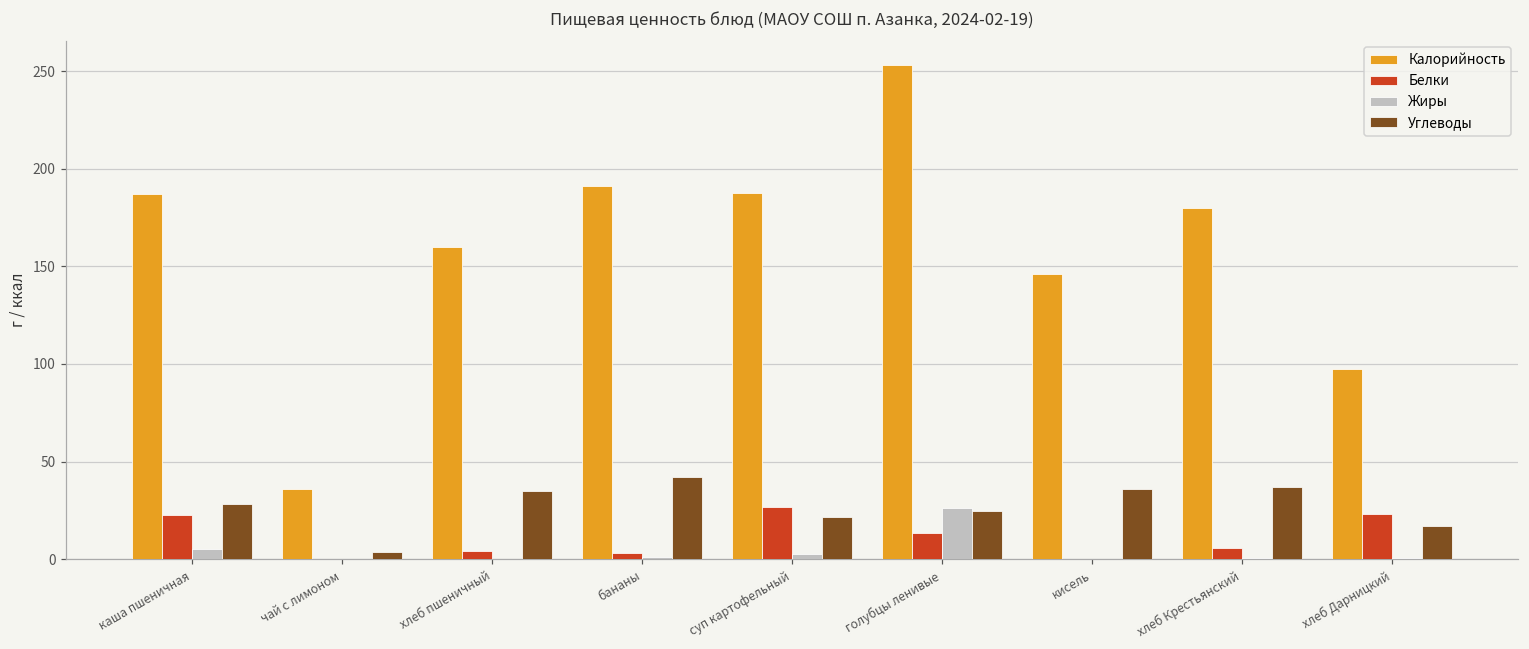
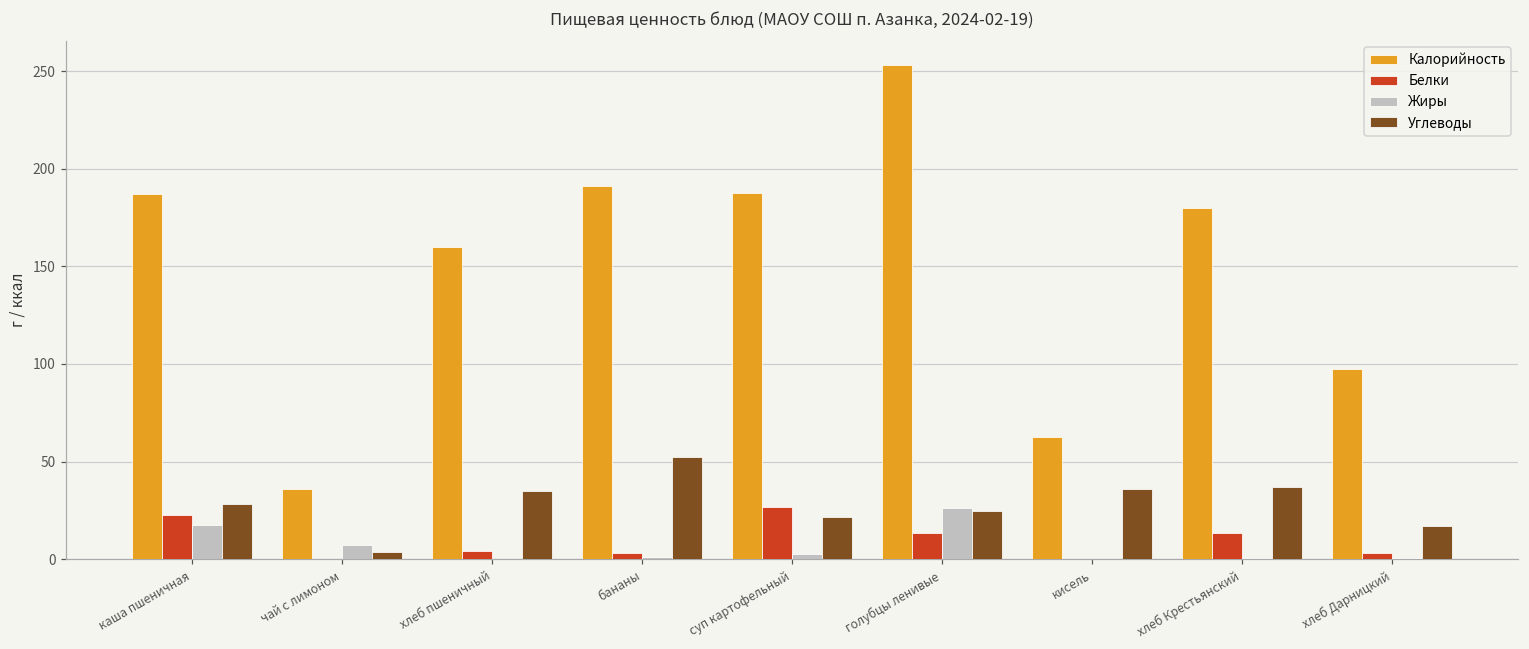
  {
    "Калорийность": {
      "каша пшеничная": 187,
      "чай с лимоном": 36,
      "хлеб пшеничный": 160,
      "бананы": 191,
      "суп картофельный": 188,
      "голубцы ленивые": 253,
-     "кисель": 146,
+     "кисель": 63,
      "хлеб Крестьянский": 180,
      "хлеб Дарницкий": 98
    },
    "Белки": {
      "каша пшеничная": 22,
      "хлеб пшеничный": 4,
      "бананы": 3,
      "суп картофельный": 27,
      "голубцы ленивые": 14,
-     "хлеб Крестьянский": 6,
-     "хлеб Дарницкий": 23
+     "хлеб Крестьянский": 13,
+     "хлеб Дарницкий": 3
    },
    "Жиры": {
-     "каша пшеничная": 5,
-     "чай с лимоном": 0,
+     "каша пшеничная": 18,
+     "чай с лимоном": 7,
      "суп картофельный": 2,
      "голубцы ленивые": 26,
      "кисель": 0
    },
    "Углеводы": {
      "каша пшеничная": 28,
      "чай с лимоном": 4,
      "хлеб пшеничный": 35,
-     "бананы": 42,
+     "бананы": 52,
      "суп картофельный": 22,
      "голубцы ленивые": 25,
      "кисель": 36,
      "хлеб Крестьянский": 37,
      "хлеб Дарницкий": 17
    }
  }
